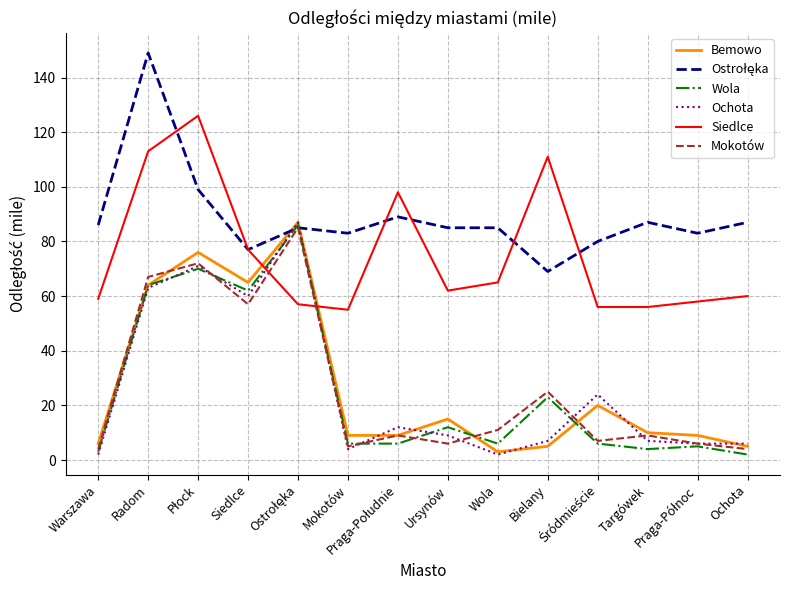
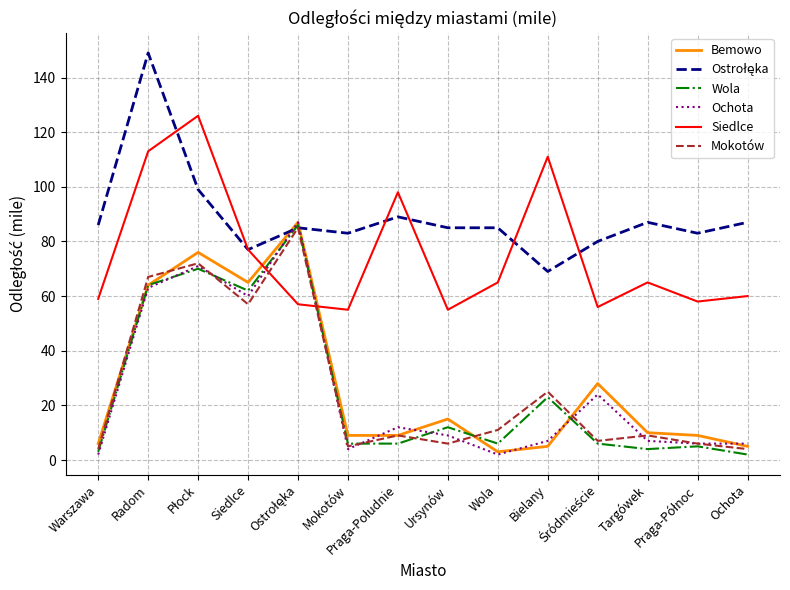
  {
    "Bemowo": {
      "Warszawa": 6,
      "Płock": 76,
      "Siedlce": 65,
      "Mokotów": 9,
      "Ursynów": 15,
      "Wola": 3,
      "Bielany": 5,
-     "Śródmieście": 20,
+     "Śródmieście": 28,
      "Targówek": 10,
      "Praga-Północ": 9,
      "Ochota": 5
    },
    "Ostrołęka": {
      "Warszawa": 86,
      "Radom": 149,
      "Płock": 99,
      "Mokotów": 83,
      "Praga-Południe": 89,
      "Ursynów": 85,
      "Wola": 85,
      "Bielany": 69,
      "Śródmieście": 80,
      "Targówek": 87,
      "Praga-Północ": 83,
      "Ochota": 87
    },
    "Wola": {
      "Warszawa": 3,
      "Płock": 70,
      "Siedlce": 62,
      "Ostrołęka": 86,
      "Mokotów": 6,
      "Praga-Południe": 6,
      "Ursynów": 12,
      "Wola": 6,
      "Bielany": 23,
      "Śródmieście": 6,
      "Targówek": 4,
      "Praga-Północ": 5,
      "Ochota": 2
    },
    "Ochota": {
      "Warszawa": 2,
      "Radom": 63,
      "Płock": 71,
      "Siedlce": 60,
      "Mokotów": 4,
      "Praga-Południe": 12,
      "Ursynów": 9,
      "Wola": 2,
      "Bielany": 7,
      "Śródmieście": 24,
      "Targówek": 7,
      "Ochota": 6
    },
    "Siedlce": {
      "Warszawa": 59,
      "Radom": 113,
      "Płock": 126,
      "Ostrołęka": 57,
      "Mokotów": 55,
      "Praga-Południe": 98,
-     "Ursynów": 62,
+     "Ursynów": 55,
      "Wola": 65,
      "Bielany": 111,
      "Śródmieście": 56,
-     "Targówek": 56,
+     "Targówek": 65,
      "Praga-Północ": 58,
      "Ochota": 60
    },
    "Mokotów": {
      "Warszawa": 4,
      "Radom": 67,
      "Płock": 72,
      "Siedlce": 57,
      "Mokotów": 5,
      "Ursynów": 6,
      "Wola": 11,
      "Bielany": 25,
      "Śródmieście": 7,
      "Targówek": 9,
      "Ochota": 4
    }
  }
